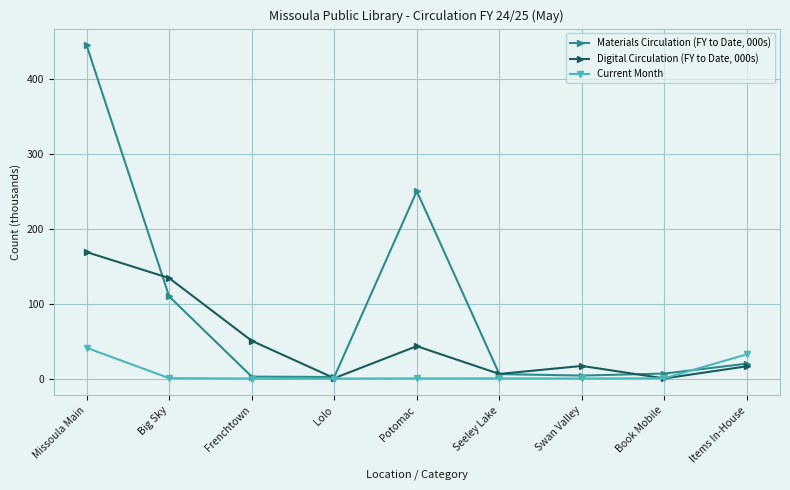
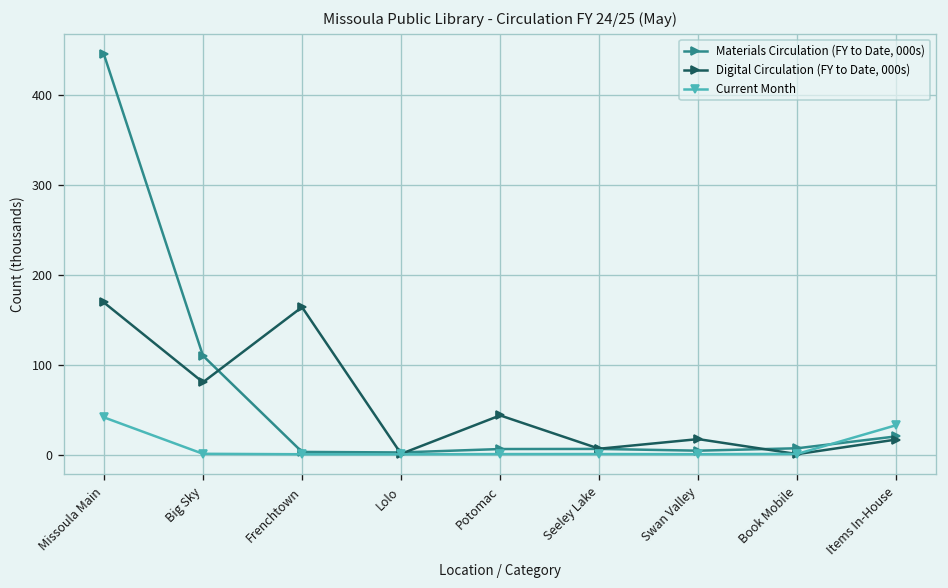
  {
    "Materials Circulation (FY to Date, 000s)": {
      "Missoula Main": 440,
      "Big Sky": 110,
-     "Potomac": 250,
+     "Potomac": 10,
      "Swan Valley": 0,
      "Book Mobile": 10,
      "Items In-House": 20
    },
    "Digital Circulation (FY to Date, 000s)": {
      "Missoula Main": 170,
-     "Big Sky": 130,
-     "Frenchtown": 50,
+     "Big Sky": 80,
+     "Frenchtown": 160,
      "Potomac": 40,
      "Swan Valley": 20,
      "Items In-House": 20
    },
    "Current Month": {
      "Missoula Main": 40,
      "Big Sky": 0,
      "Potomac": 0,
      "Seeley Lake": 0,
      "Swan Valley": 0,
      "Items In-House": 30
    }
  }
